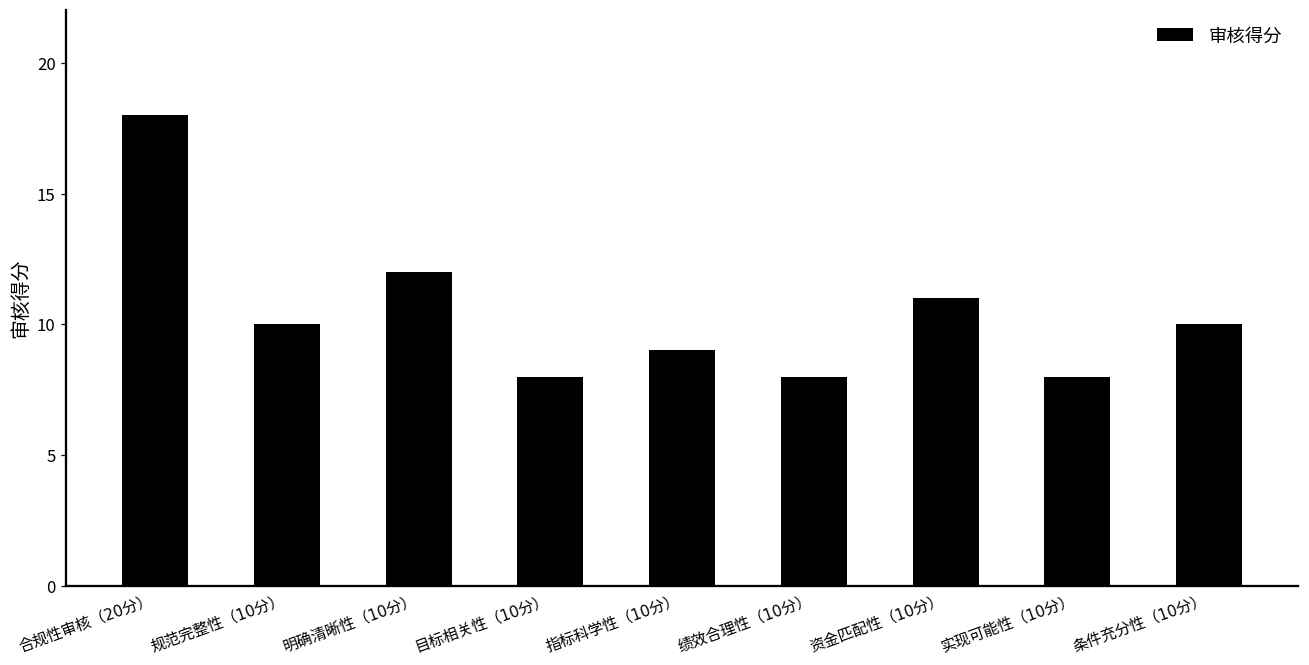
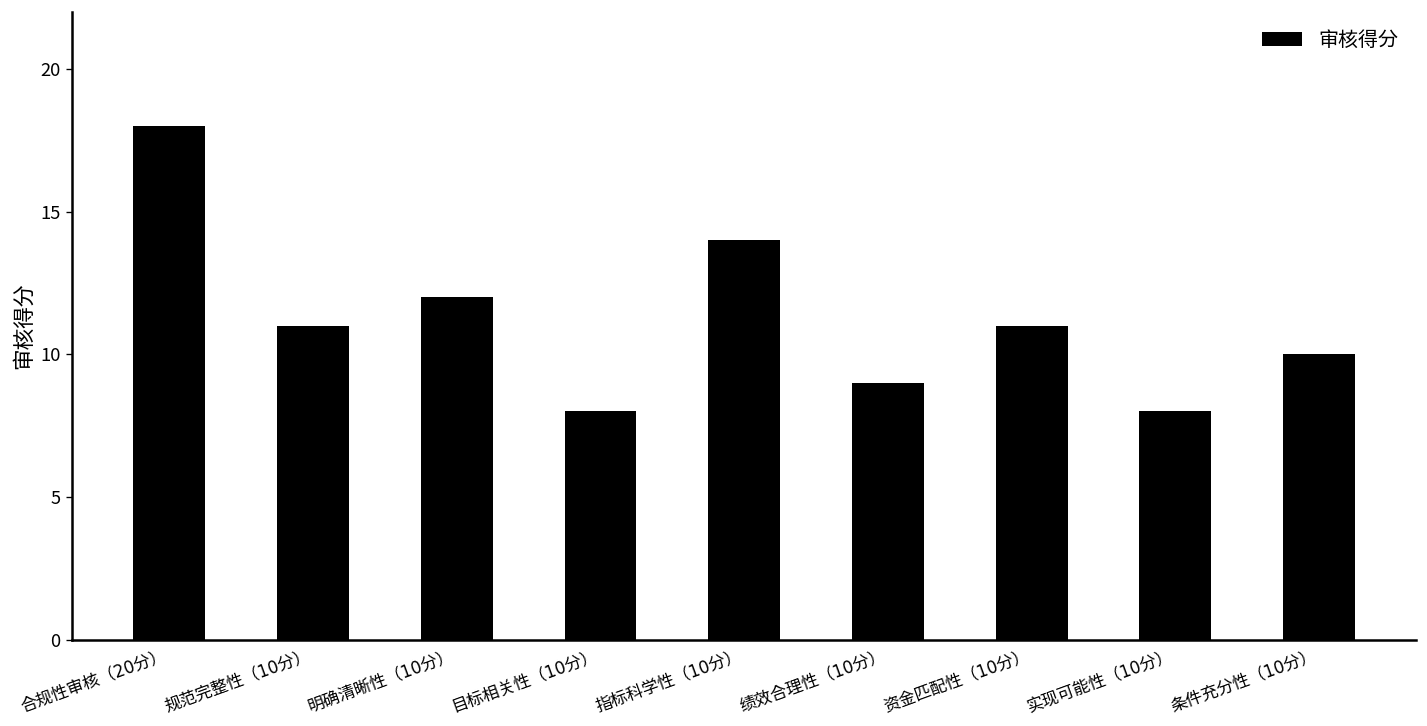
  {
    "合规性审核（20分）": 18,
-   "规范完整性（10分）": 10,
+   "规范完整性（10分）": 11,
    "明确清晰性（10分）": 12,
    "目标相关性（10分）": 8,
-   "指标科学性（10分）": 9,
-   "绩效合理性（10分）": 8,
+   "指标科学性（10分）": 14,
+   "绩效合理性（10分）": 9,
    "资金匹配性（10分）": 11,
    "实现可能性（10分）": 8,
    "条件充分性（10分）": 10
  }
